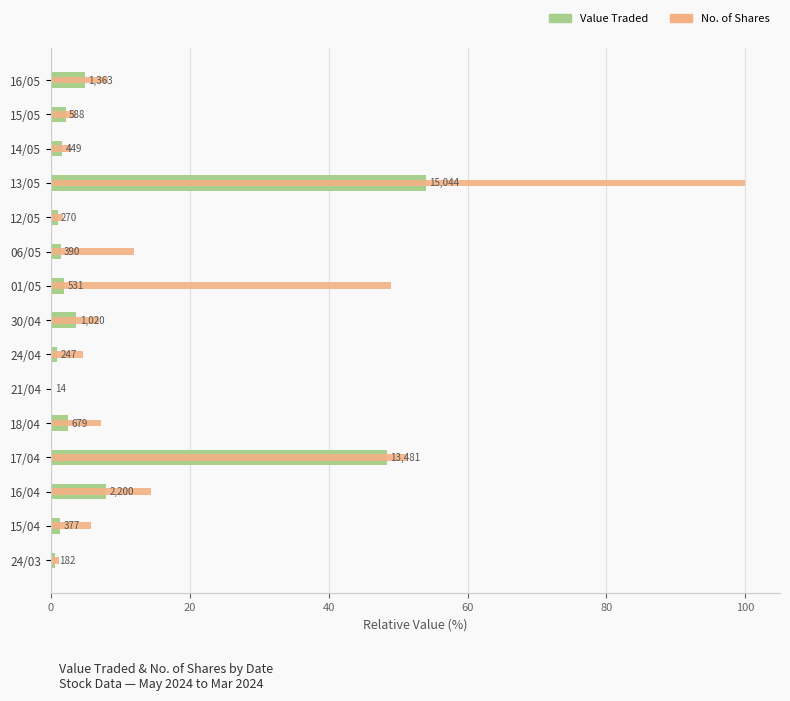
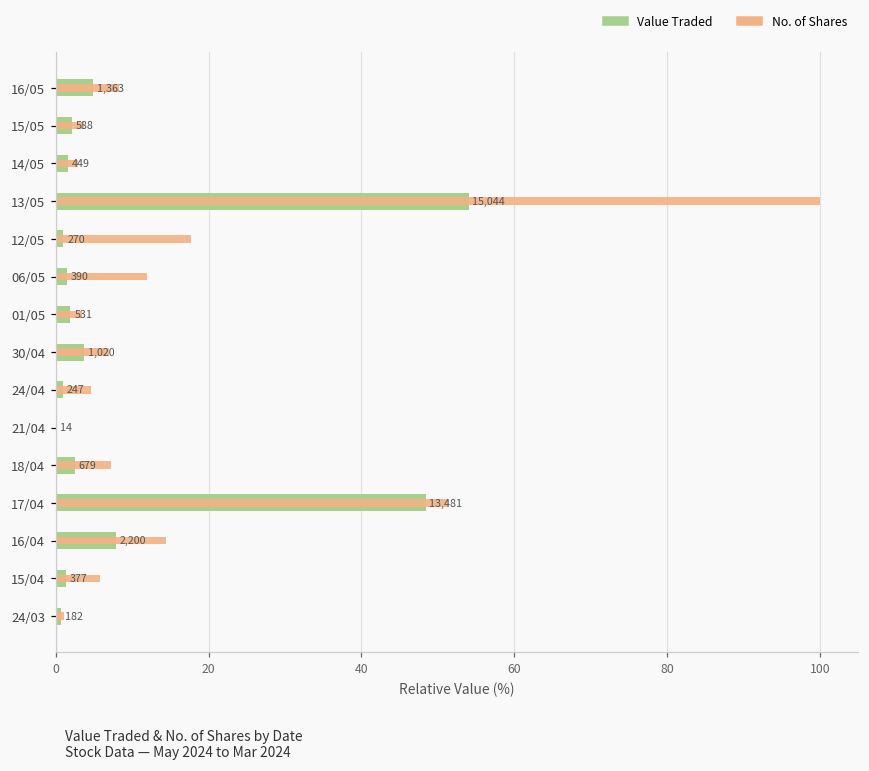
  {
    "No. of Shares": {
-     "12/05": 2,
-     "01/05": 49
+     "12/05": 18,
+     "01/05": 3
    }
  }
